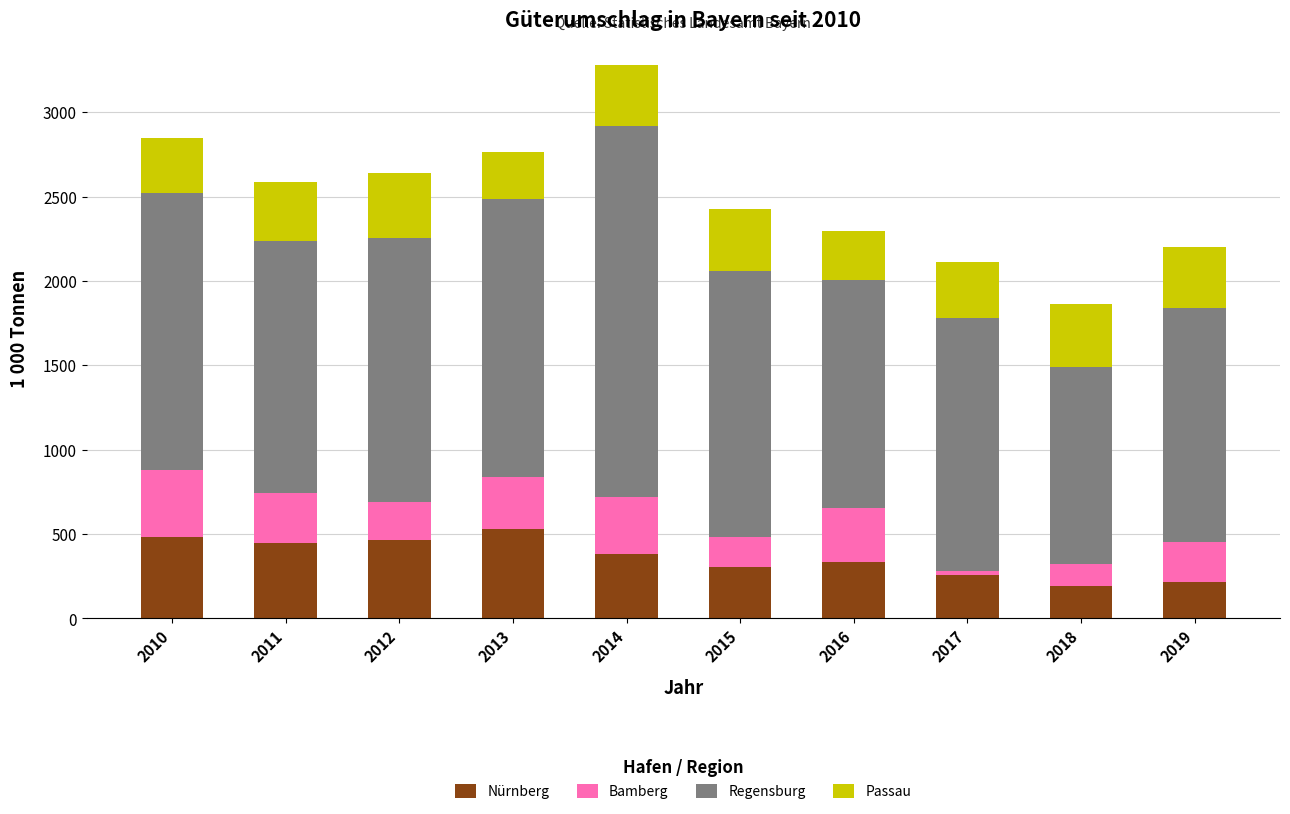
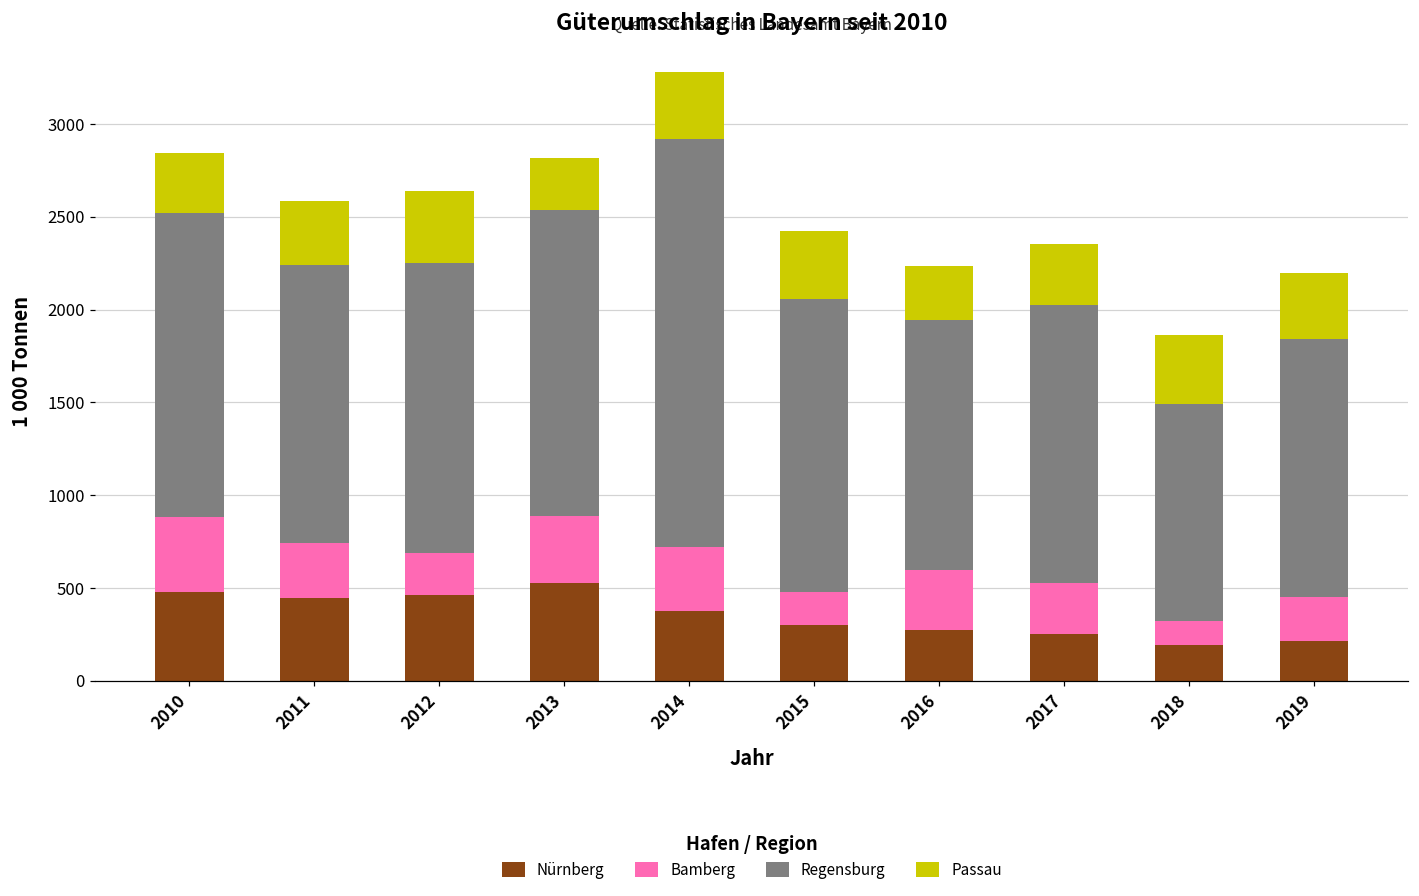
  {
    "Nürnberg": {
      "2010": 480,
      "2011": 450,
      "2012": 460,
      "2013": 530,
      "2014": 380,
      "2015": 300,
-     "2016": 330,
+     "2016": 270,
      "2017": 260,
      "2018": 190,
      "2019": 210
    },
    "Bamberg": {
      "2010": 400,
      "2011": 300,
      "2012": 230,
-     "2013": 310,
+     "2013": 360,
      "2014": 340,
      "2015": 180,
      "2016": 320,
-     "2017": 30,
+     "2017": 270,
      "2018": 130,
      "2019": 240
    },
    "Regensburg": {
      "2010": 1640,
      "2011": 1500,
      "2012": 1560,
      "2013": 1650,
      "2014": 2200,
      "2015": 1580,
      "2016": 1350,
      "2017": 1500,
      "2018": 1170,
      "2019": 1390
    },
    "Passau": {
      "2010": 320,
      "2011": 350,
      "2012": 390,
      "2013": 280,
      "2014": 360,
      "2015": 370,
      "2016": 290,
      "2017": 330,
      "2018": 370,
      "2019": 360
    }
  }
